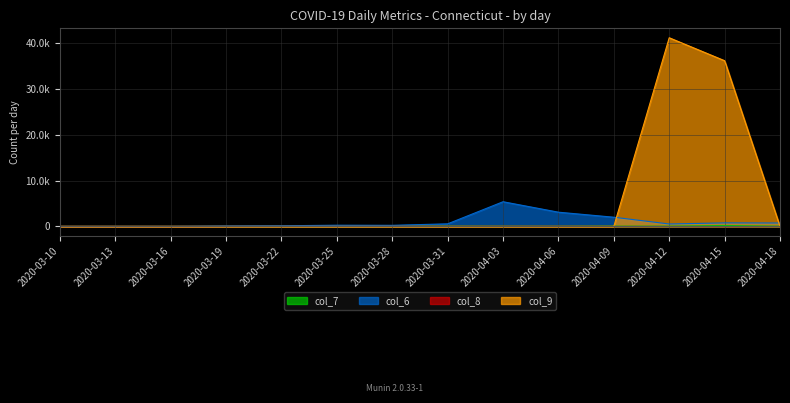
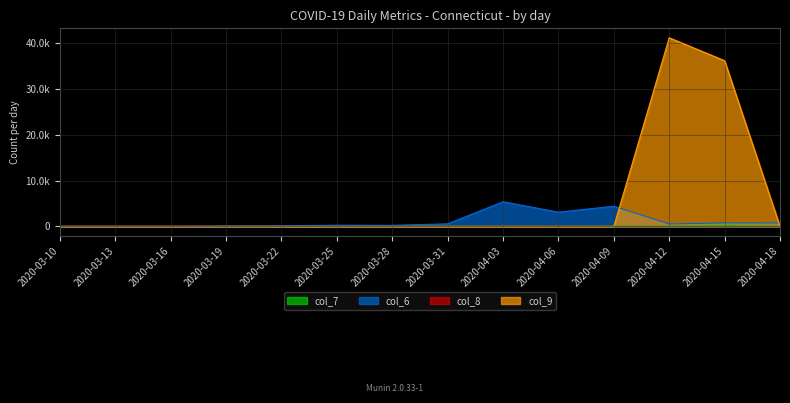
  {
    "col_6": {
      "2020-04-03": 5000,
      "2020-04-06": 3000,
-     "2020-04-09": 2000,
+     "2020-04-09": 4000,
      "2020-04-15": 1000,
      "2020-04-18": 1000
    },
    "col_8": {
      "2020-04-15": 0
    },
    "col_9": {
      "2020-04-12": 41000,
      "2020-04-15": 36000
    }
  }
